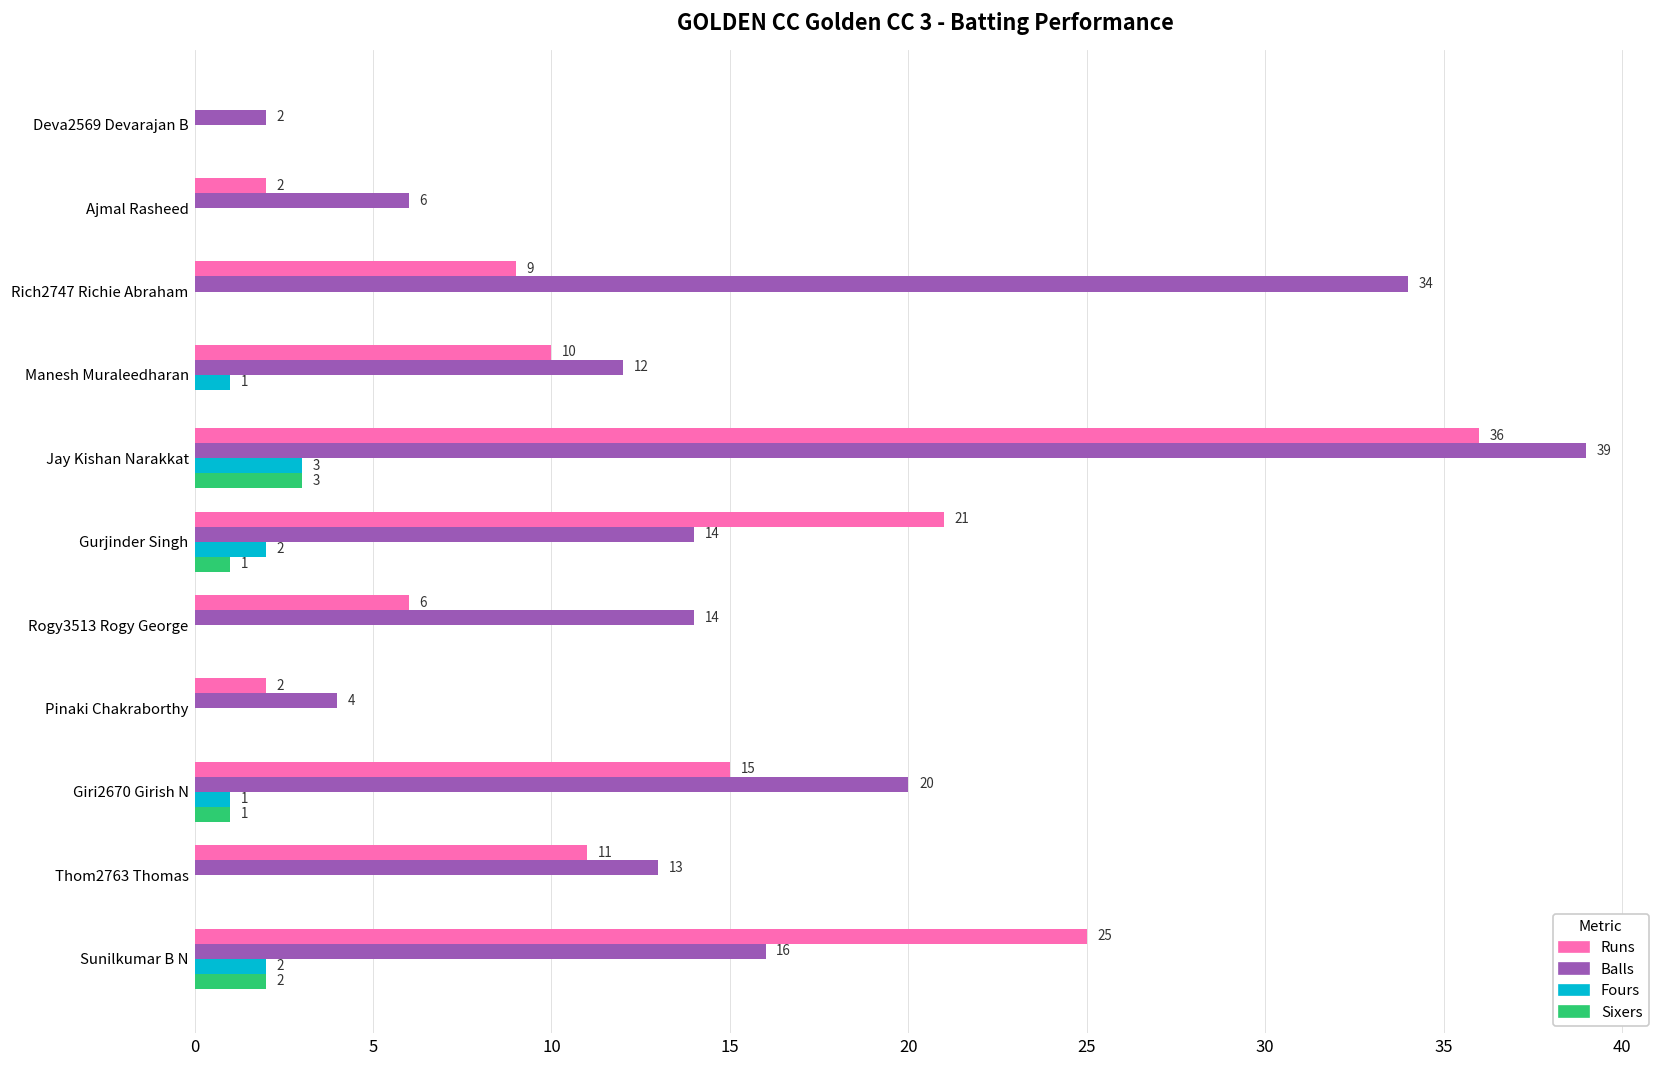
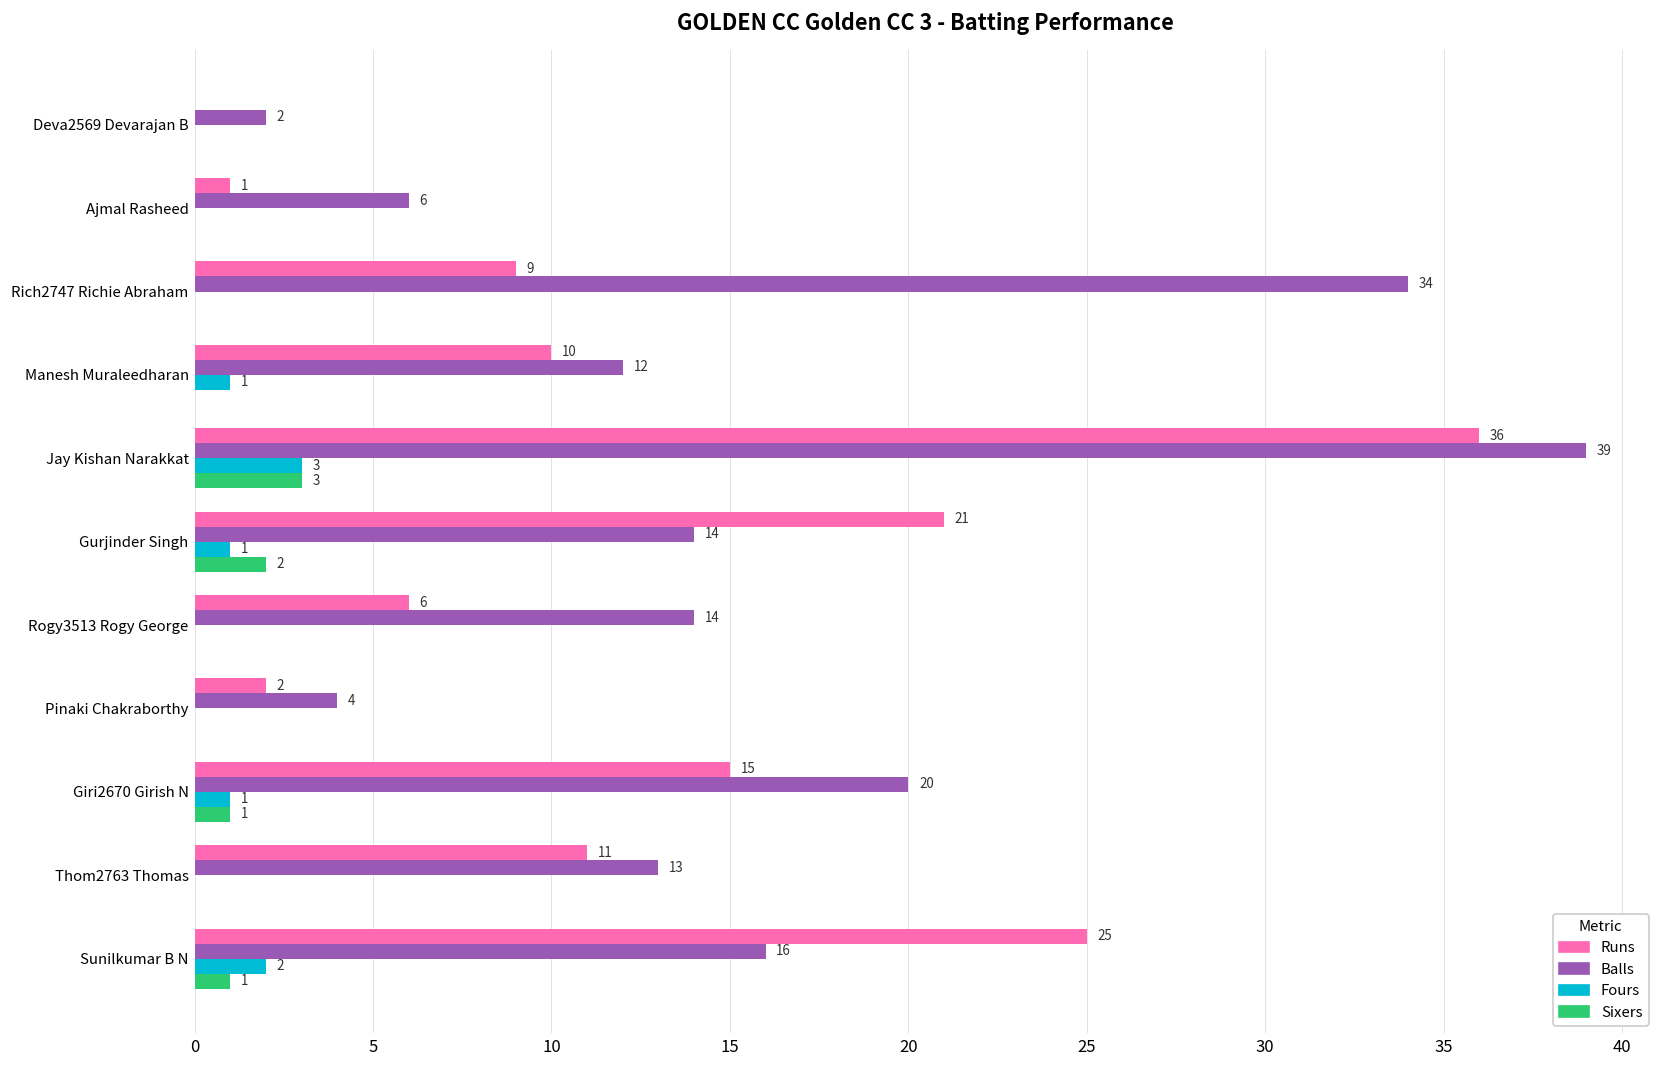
  {
    "Runs": {
-     "Ajmal Rasheed": 2,
+     "Ajmal Rasheed": 1,
      "Rich2747 Richie Abraham": 9,
      "Manesh Muraleedharan": 10,
      "Jay Kishan Narakkat": 36,
      "Gurjinder Singh": 21,
      "Rogy3513 Rogy George": 6,
      "Pinaki Chakraborthy": 2,
      "Giri2670 Girish N": 15,
      "Thom2763 Thomas": 11,
      "Sunilkumar B N": 25
    },
    "Balls": {
      "Deva2569 Devarajan B": 2,
      "Ajmal Rasheed": 6,
      "Rich2747 Richie Abraham": 34,
      "Manesh Muraleedharan": 12,
      "Jay Kishan Narakkat": 39,
      "Gurjinder Singh": 14,
      "Rogy3513 Rogy George": 14,
      "Pinaki Chakraborthy": 4,
      "Giri2670 Girish N": 20,
      "Thom2763 Thomas": 13,
      "Sunilkumar B N": 16
    },
    "Fours": {
      "Manesh Muraleedharan": 1,
      "Jay Kishan Narakkat": 3,
-     "Gurjinder Singh": 2,
+     "Gurjinder Singh": 1,
      "Giri2670 Girish N": 1,
      "Sunilkumar B N": 2
    },
    "Sixers": {
      "Jay Kishan Narakkat": 3,
-     "Gurjinder Singh": 1,
+     "Gurjinder Singh": 2,
      "Giri2670 Girish N": 1,
-     "Sunilkumar B N": 2
+     "Sunilkumar B N": 1
    }
  }
